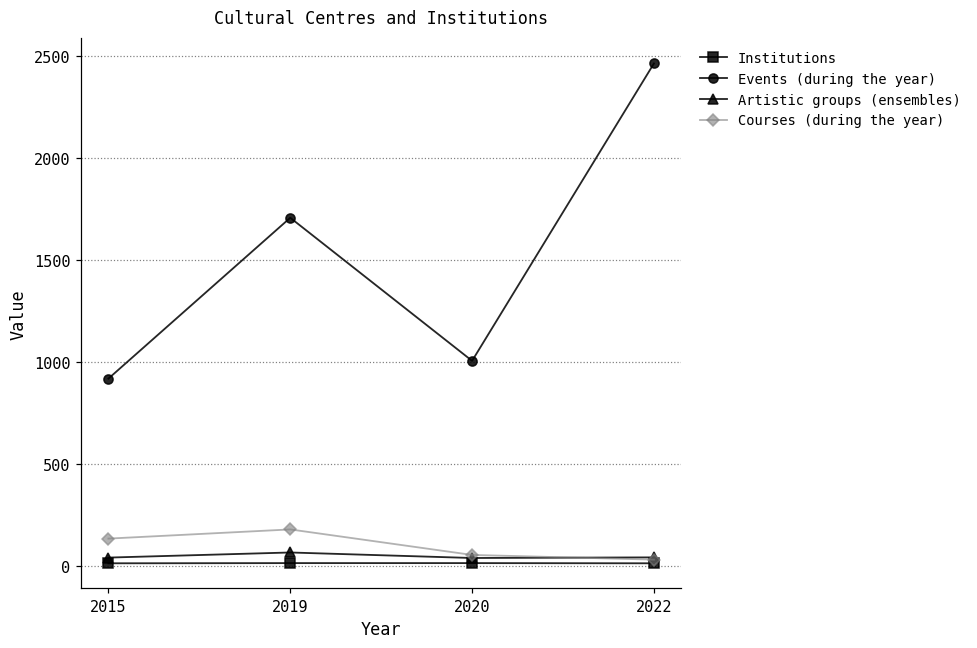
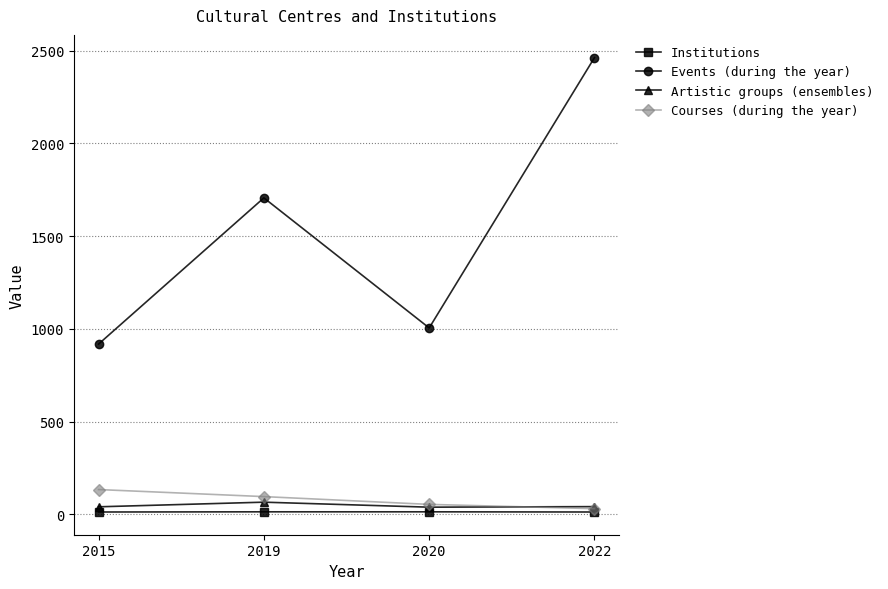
  {
    "Courses (during the year)": {
      "2015": 130,
-     "2019": 180,
+     "2019": 100,
      "2020": 50
    }
  }
